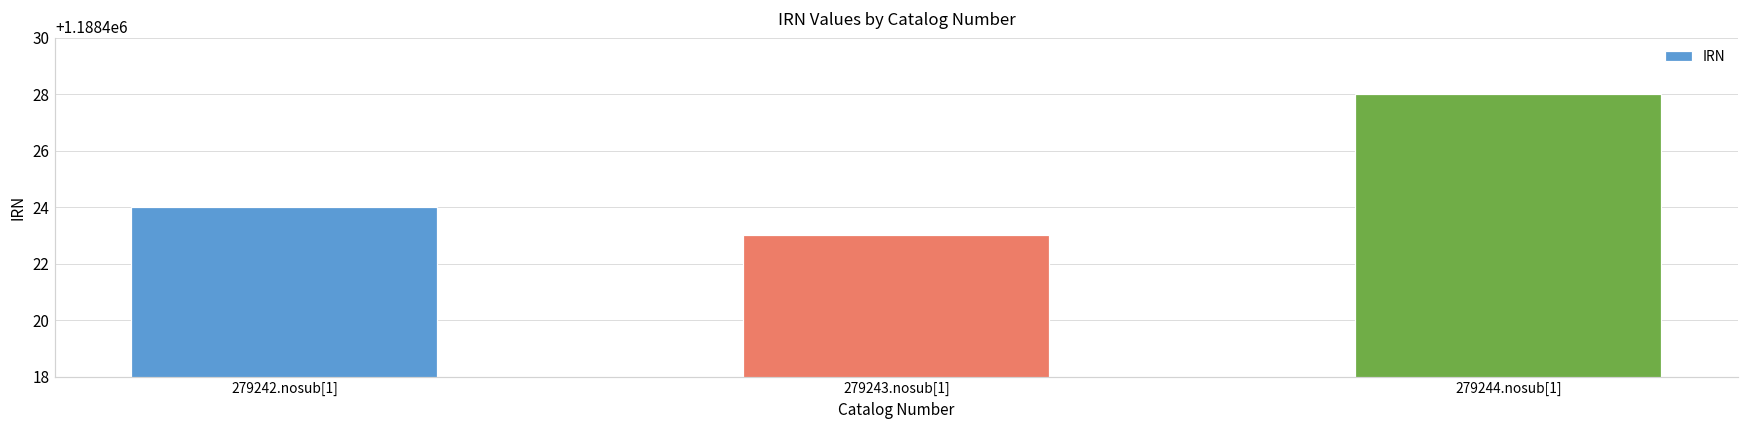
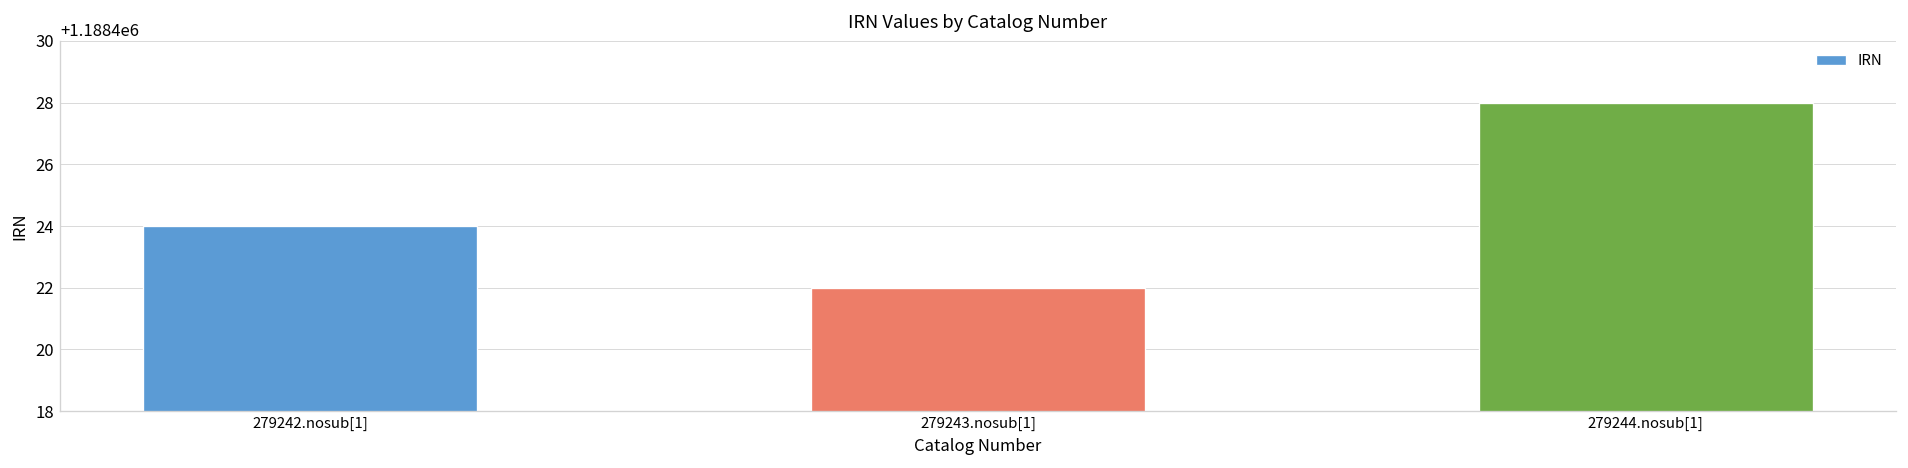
  {
    "279242.nosub[1]": 1188424,
-   "279243.nosub[1]": 1188423,
+   "279243.nosub[1]": 1188422,
    "279244.nosub[1]": 1188428
  }
